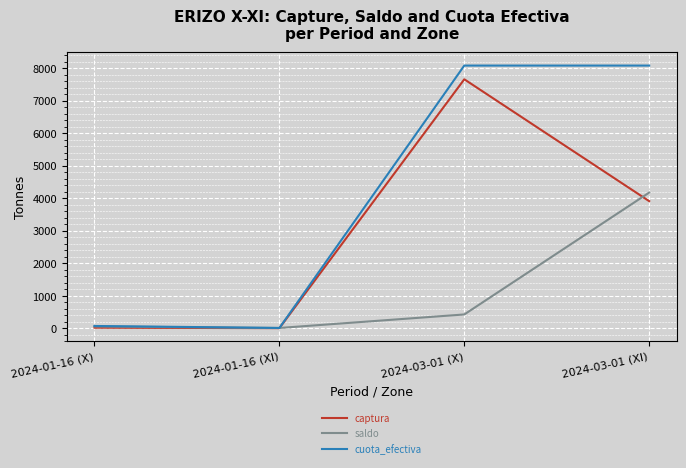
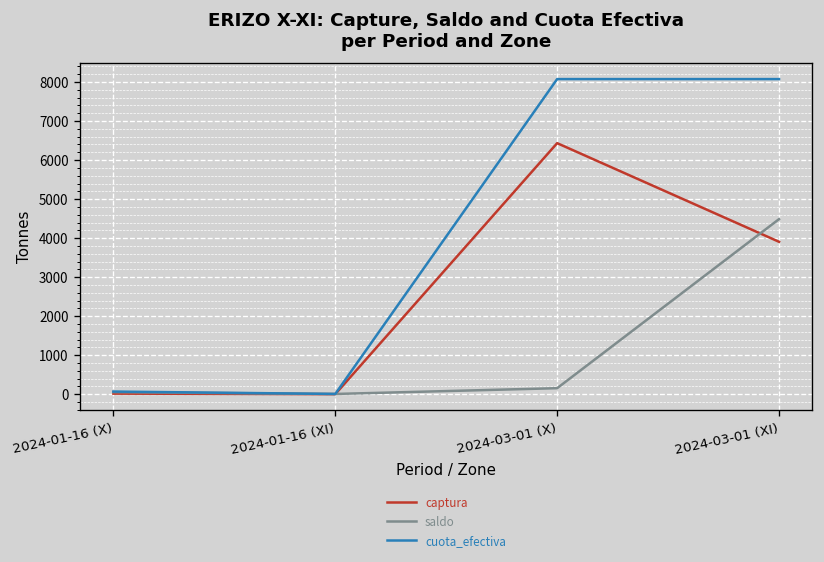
  {
    "captura": {
-     "2024-03-01 (X)": 7700,
+     "2024-03-01 (X)": 6400,
      "2024-03-01 (XI)": 3900
    },
    "saldo": {
-     "2024-03-01 (X)": 400,
-     "2024-03-01 (XI)": 4200
+     "2024-03-01 (X)": 200,
+     "2024-03-01 (XI)": 4500
    },
    "cuota_efectiva": {
      "2024-03-01 (X)": 8100,
      "2024-03-01 (XI)": 8100
    }
  }
